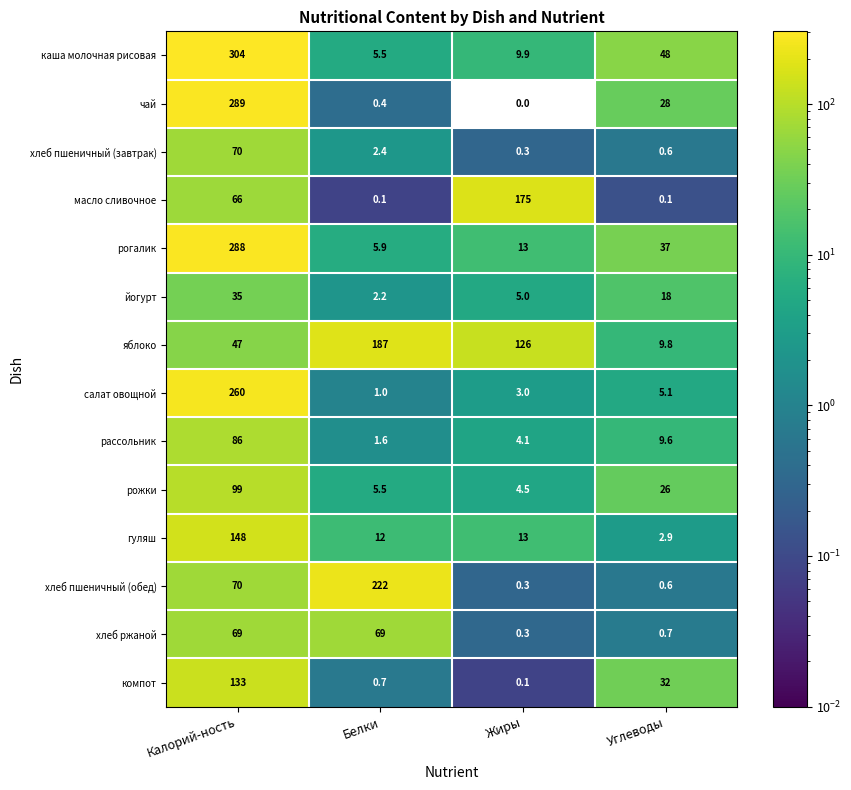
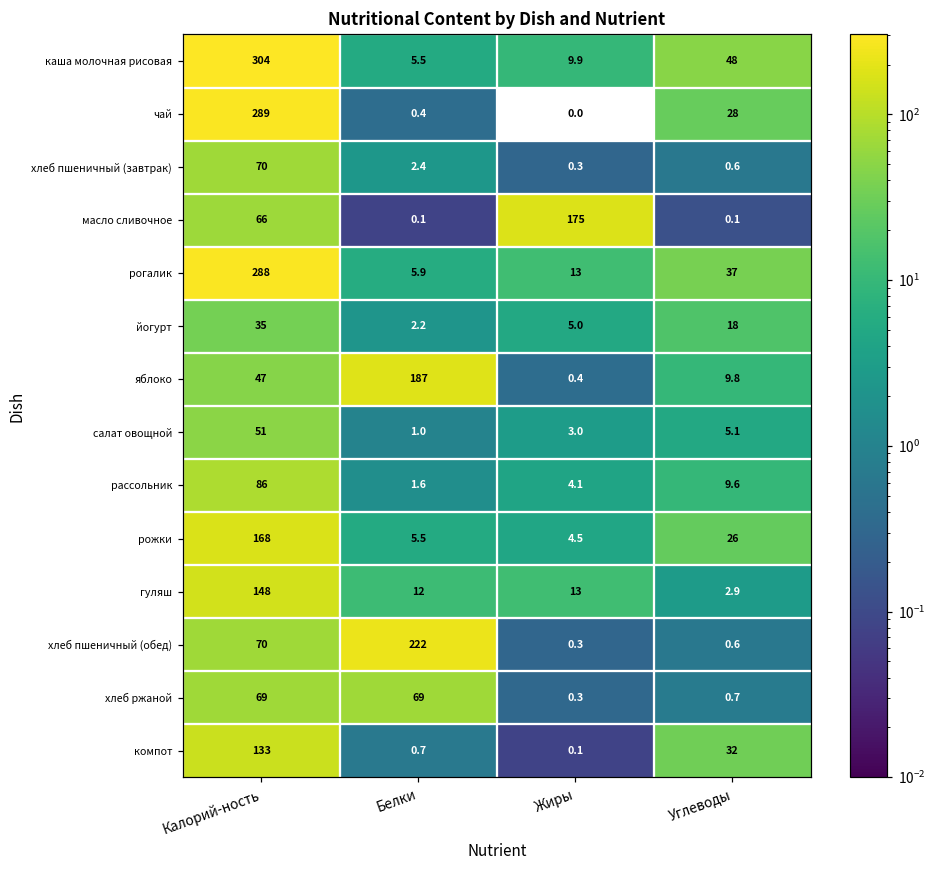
  {
    "каша молочная рисовая": {
      "Калорий-ность": 304,
      "Белки": 5.5,
      "Жиры": 9.9,
      "Углеводы": 48
    },
    "чай": {
      "Калорий-ность": 289,
      "Белки": 0.4,
      "Жиры": 0.0,
      "Углеводы": 28
    },
    "хлеб пшеничный (завтрак)": {
      "Калорий-ность": 70,
      "Белки": 2.4,
      "Жиры": 0.3,
      "Углеводы": 0.6
    },
    "масло сливочное": {
      "Калорий-ность": 66,
      "Белки": 0.1,
      "Жиры": 175,
      "Углеводы": 0.1
    },
    "рогалик": {
      "Калорий-ность": 288,
      "Белки": 5.9,
      "Жиры": 13,
      "Углеводы": 37
    },
    "йогурт": {
      "Калорий-ность": 35,
      "Белки": 2.2,
      "Жиры": 5.0,
      "Углеводы": 18
    },
    "яблоко": {
      "Калорий-ность": 47,
      "Белки": 187,
-     "Жиры": 126,
+     "Жиры": 0.4,
      "Углеводы": 9.8
    },
    "салат овощной": {
-     "Калорий-ность": 260,
+     "Калорий-ность": 51,
      "Белки": 1.0,
      "Жиры": 3.0,
      "Углеводы": 5.1
    },
    "рассольник": {
      "Калорий-ность": 86,
      "Белки": 1.6,
      "Жиры": 4.1,
      "Углеводы": 9.6
    },
    "рожки": {
-     "Калорий-ность": 99,
+     "Калорий-ность": 168,
      "Белки": 5.5,
      "Жиры": 4.5,
      "Углеводы": 26
    },
    "гуляш": {
      "Калорий-ность": 148,
      "Белки": 12,
      "Жиры": 13,
      "Углеводы": 2.9
    },
    "хлеб пшеничный (обед)": {
      "Калорий-ность": 70,
      "Белки": 222,
      "Жиры": 0.3,
      "Углеводы": 0.6
    },
    "хлеб ржаной": {
      "Калорий-ность": 69,
      "Белки": 69,
      "Жиры": 0.3,
      "Углеводы": 0.7
    },
    "компот": {
      "Калорий-ность": 133,
      "Белки": 0.7,
      "Жиры": 0.1,
      "Углеводы": 32
    }
  }
